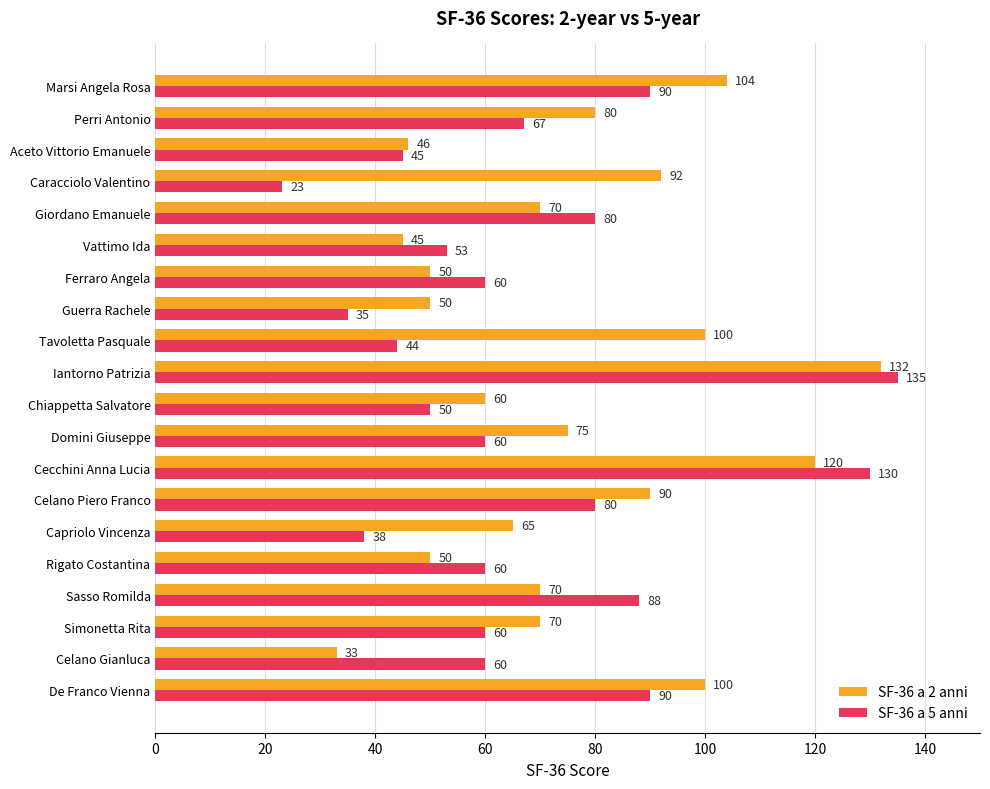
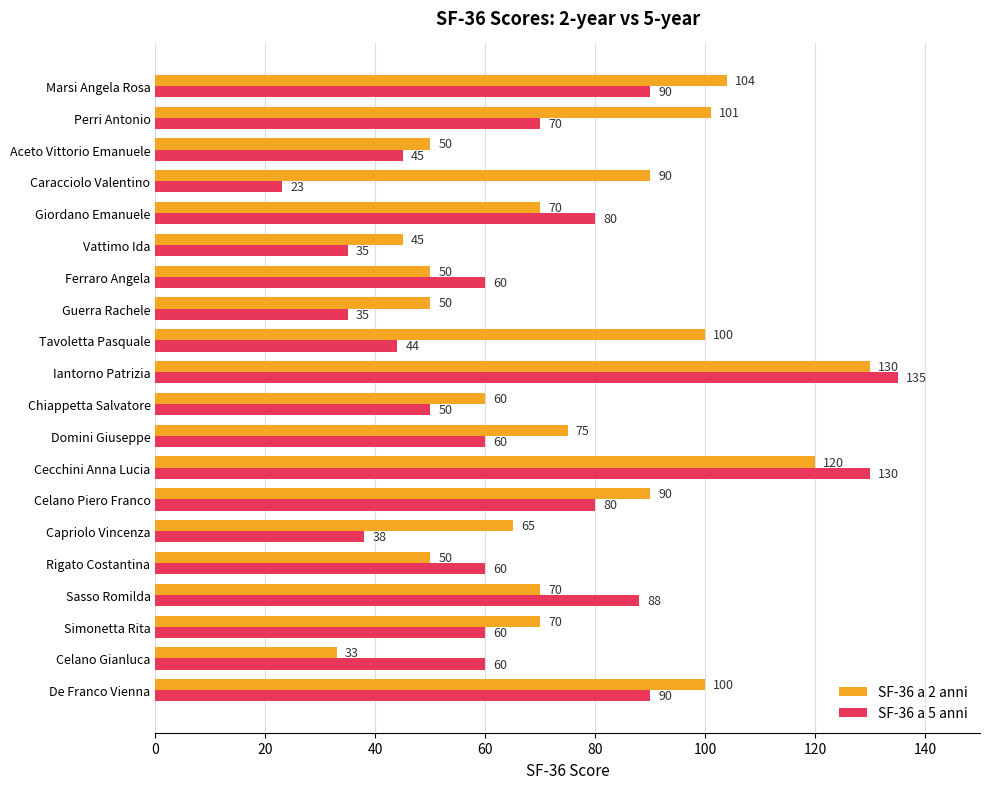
  {
    "SF-36 a 2 anni": {
      "Marsi Angela Rosa": 104,
-     "Perri Antonio": 80,
-     "Aceto Vittorio Emanuele": 46,
-     "Caracciolo Valentino": 92,
+     "Perri Antonio": 101,
+     "Aceto Vittorio Emanuele": 50,
+     "Caracciolo Valentino": 90,
      "Giordano Emanuele": 70,
      "Vattimo Ida": 45,
      "Ferraro Angela": 50,
      "Guerra Rachele": 50,
      "Tavoletta Pasquale": 100,
-     "Iantorno Patrizia": 132,
+     "Iantorno Patrizia": 130,
      "Chiappetta Salvatore": 60,
      "Domini Giuseppe": 75,
      "Cecchini Anna Lucia": 120,
      "Celano Piero Franco": 90,
      "Capriolo Vincenza": 65,
      "Rigato Costantina": 50,
      "Sasso Romilda": 70,
      "Simonetta Rita": 70,
      "Celano Gianluca": 33,
      "De Franco Vienna": 100
    },
    "SF-36 a 5 anni": {
      "Marsi Angela Rosa": 90,
-     "Perri Antonio": 67,
+     "Perri Antonio": 70,
      "Aceto Vittorio Emanuele": 45,
      "Caracciolo Valentino": 23,
      "Giordano Emanuele": 80,
-     "Vattimo Ida": 53,
+     "Vattimo Ida": 35,
      "Ferraro Angela": 60,
      "Guerra Rachele": 35,
      "Tavoletta Pasquale": 44,
      "Iantorno Patrizia": 135,
      "Chiappetta Salvatore": 50,
      "Domini Giuseppe": 60,
      "Cecchini Anna Lucia": 130,
      "Celano Piero Franco": 80,
      "Capriolo Vincenza": 38,
      "Rigato Costantina": 60,
      "Sasso Romilda": 88,
      "Simonetta Rita": 60,
      "Celano Gianluca": 60,
      "De Franco Vienna": 90
    }
  }
